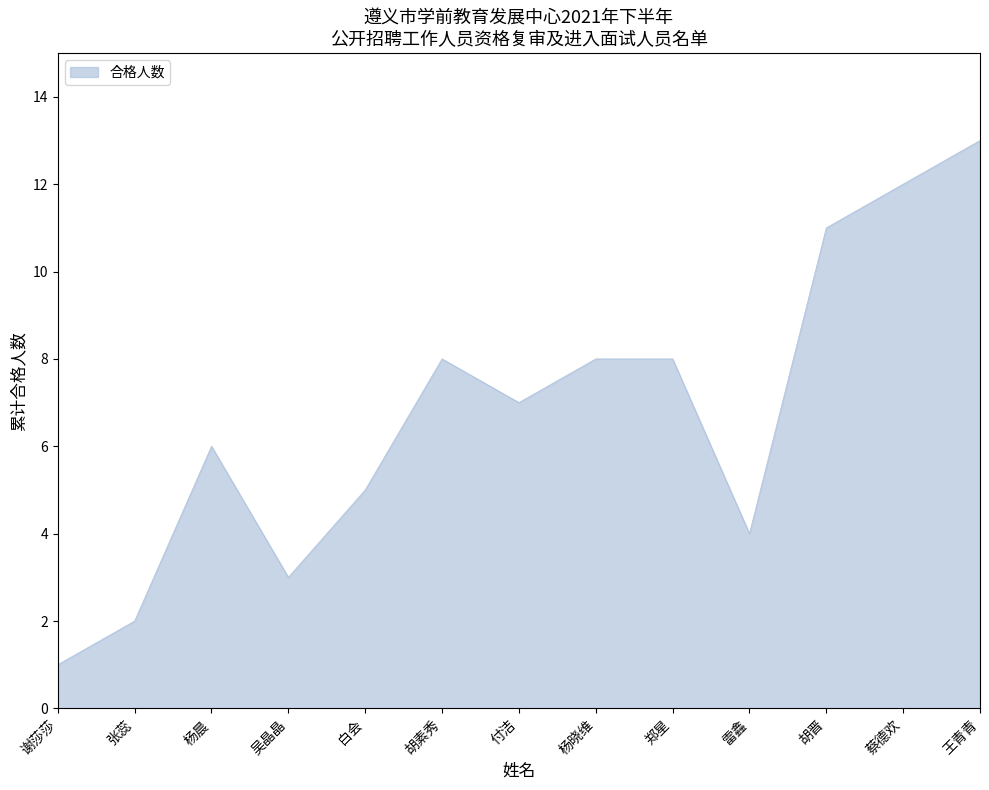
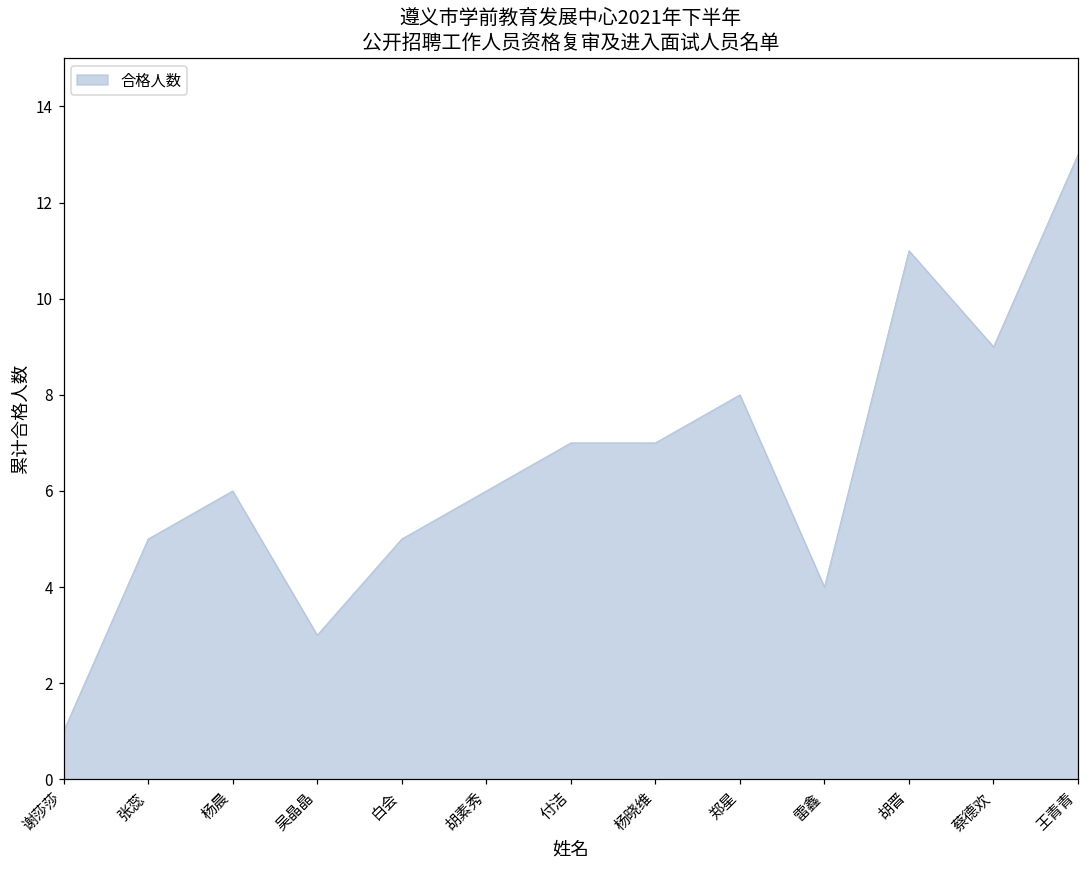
  {
    "谢莎莎": 1,
-   "张蕊": 2,
+   "张蕊": 5,
    "杨晨": 6,
    "吴晶晶": 3,
    "白会": 5,
-   "胡素秀": 8,
+   "胡素秀": 6,
    "付洁": 7,
-   "杨晓维": 8,
+   "杨晓维": 7,
    "郑星": 8,
    "雷鑫": 4,
    "胡晋": 11,
-   "蔡德欢": 12,
+   "蔡德欢": 9,
    "王青青": 13
  }
